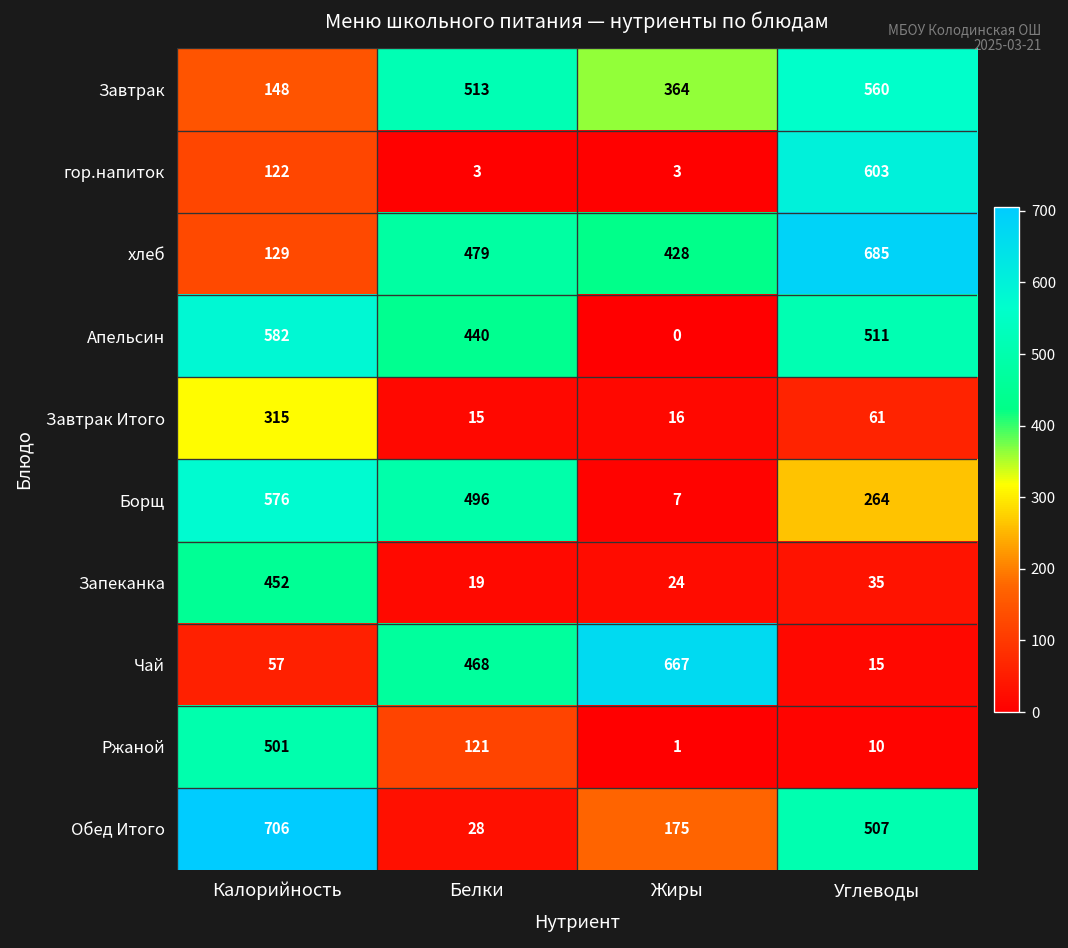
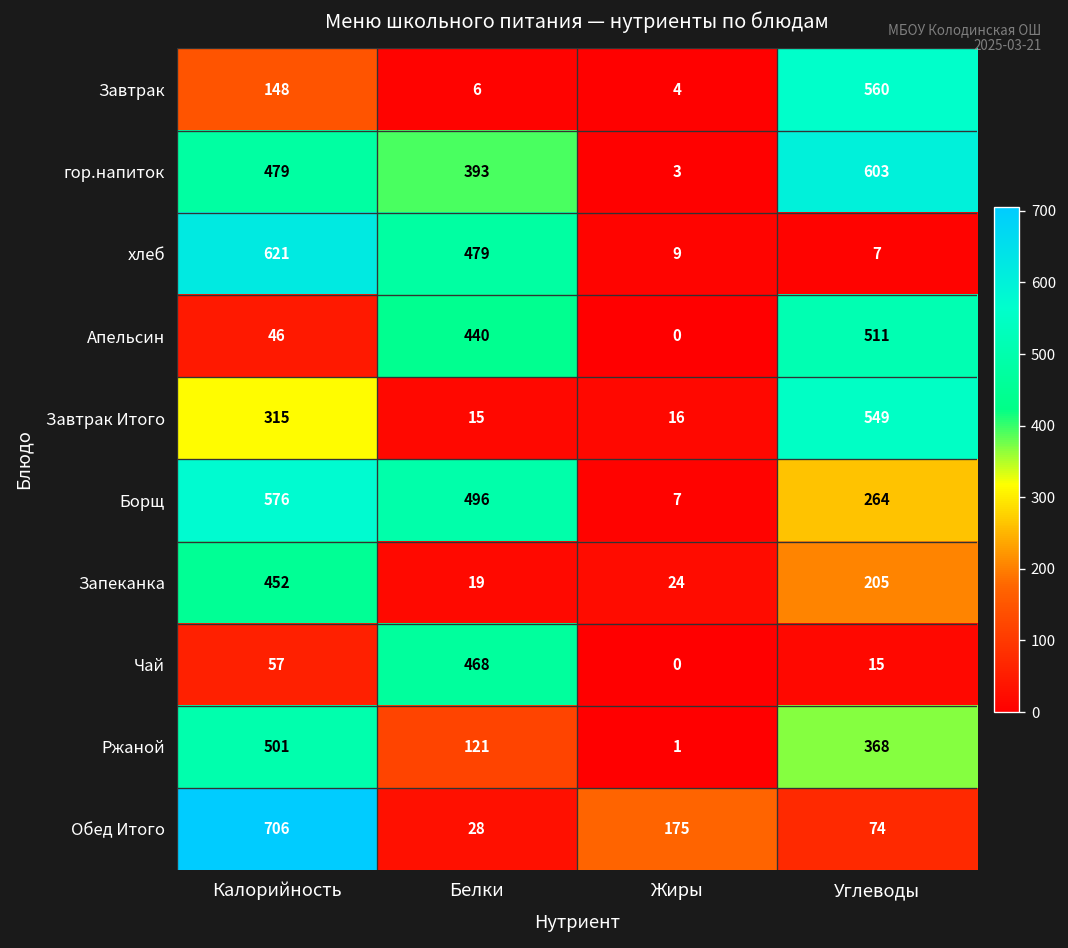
  {
    "Завтрак": {
      "Калорийность": 148,
-     "Белки": 513,
-     "Жиры": 364,
+     "Белки": 6,
+     "Жиры": 4,
      "Углеводы": 560
    },
    "гор.напиток": {
-     "Калорийность": 122,
-     "Белки": 3,
+     "Калорийность": 479,
+     "Белки": 393,
      "Жиры": 3,
      "Углеводы": 603
    },
    "хлеб": {
-     "Калорийность": 129,
+     "Калорийность": 621,
      "Белки": 479,
-     "Жиры": 428,
-     "Углеводы": 685
+     "Жиры": 9,
+     "Углеводы": 7
    },
    "Апельсин": {
-     "Калорийность": 582,
+     "Калорийность": 46,
      "Белки": 440,
      "Жиры": 0,
      "Углеводы": 511
    },
    "Завтрак Итого": {
      "Калорийность": 315,
      "Белки": 15,
      "Жиры": 16,
-     "Углеводы": 61
+     "Углеводы": 549
    },
    "Борщ": {
      "Калорийность": 576,
      "Белки": 496,
      "Жиры": 7,
      "Углеводы": 264
    },
    "Запеканка": {
      "Калорийность": 452,
      "Белки": 19,
      "Жиры": 24,
-     "Углеводы": 35
+     "Углеводы": 205
    },
    "Чай": {
      "Калорийность": 57,
      "Белки": 468,
-     "Жиры": 667,
+     "Жиры": 0,
      "Углеводы": 15
    },
    "Ржаной": {
      "Калорийность": 501,
      "Белки": 121,
      "Жиры": 1,
-     "Углеводы": 10
+     "Углеводы": 368
    },
    "Обед Итого": {
      "Калорийность": 706,
      "Белки": 28,
      "Жиры": 175,
-     "Углеводы": 507
+     "Углеводы": 74
    }
  }
